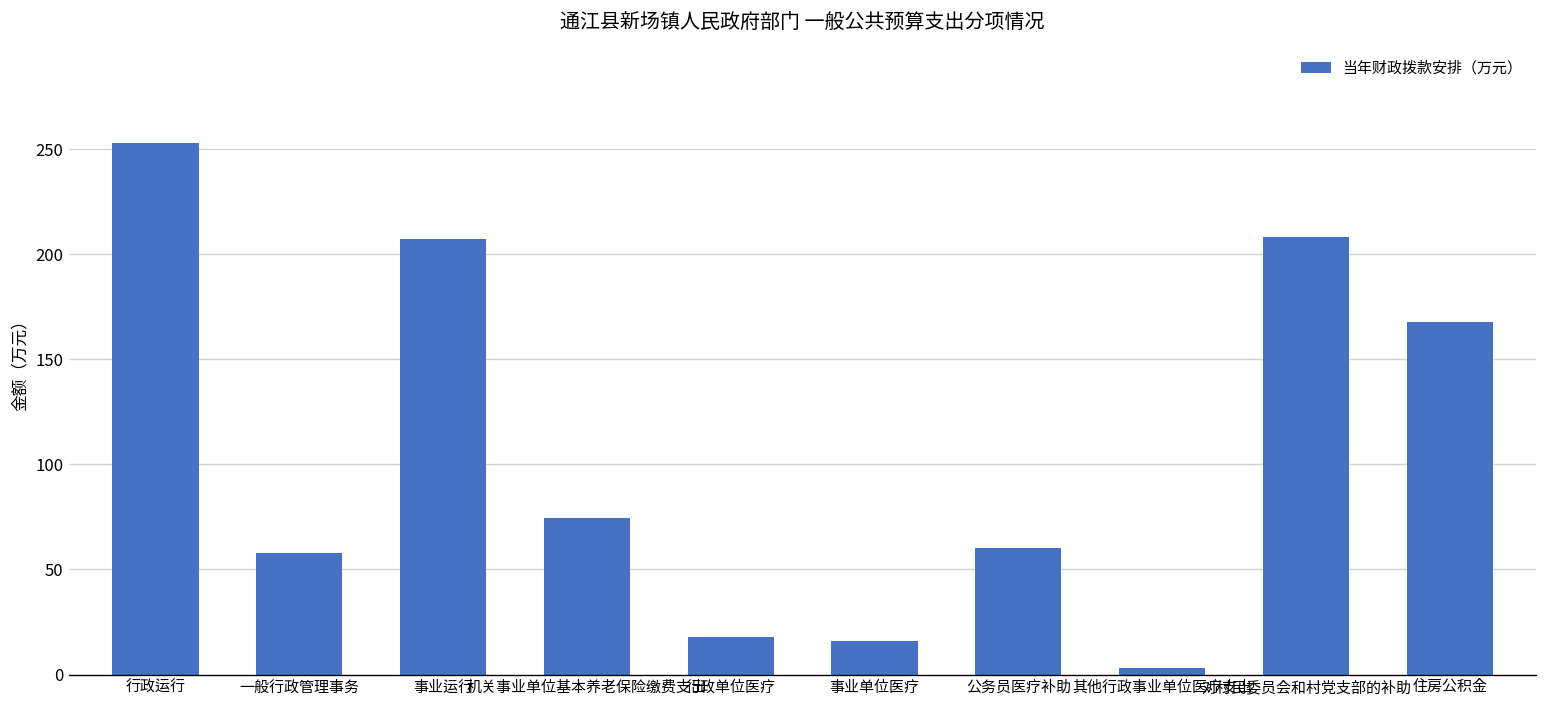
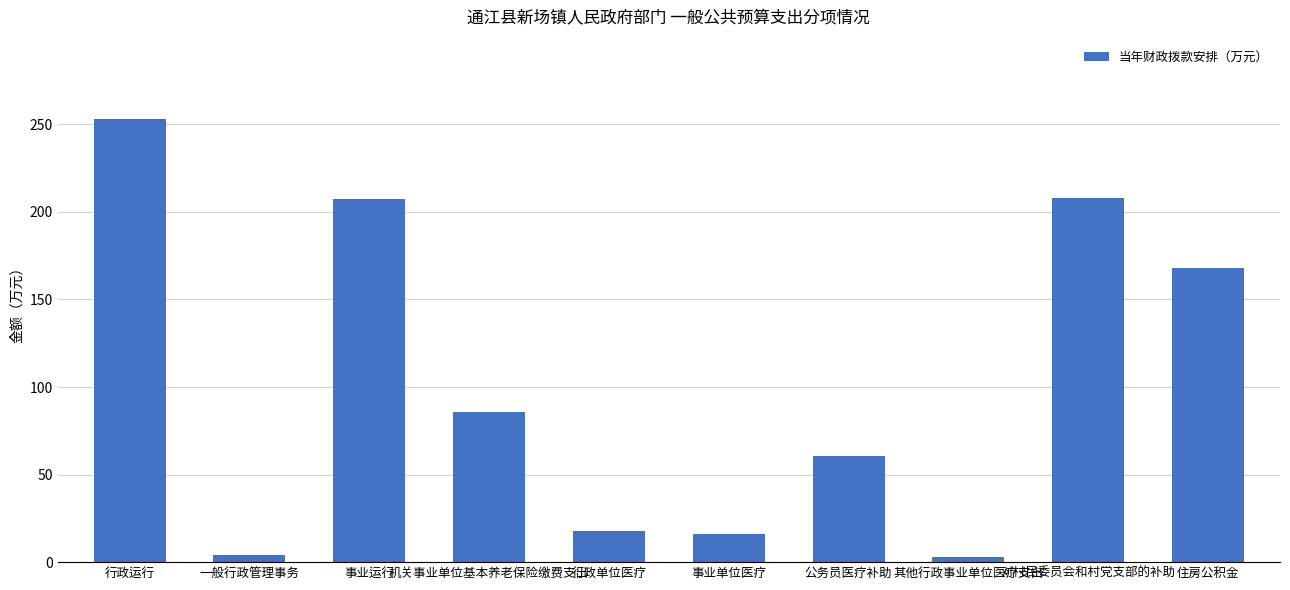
  {
    "行政运行": 253,
-   "一般行政管理事务": 58,
+   "一般行政管理事务": 4,
    "事业运行": 207,
-   "机关事业单位基本养老保险缴费支出": 74,
+   "机关事业单位基本养老保险缴费支出": 86,
    "事业单位医疗": 16,
    "公务员医疗补助": 60,
    "住房公积金": 168
  }
